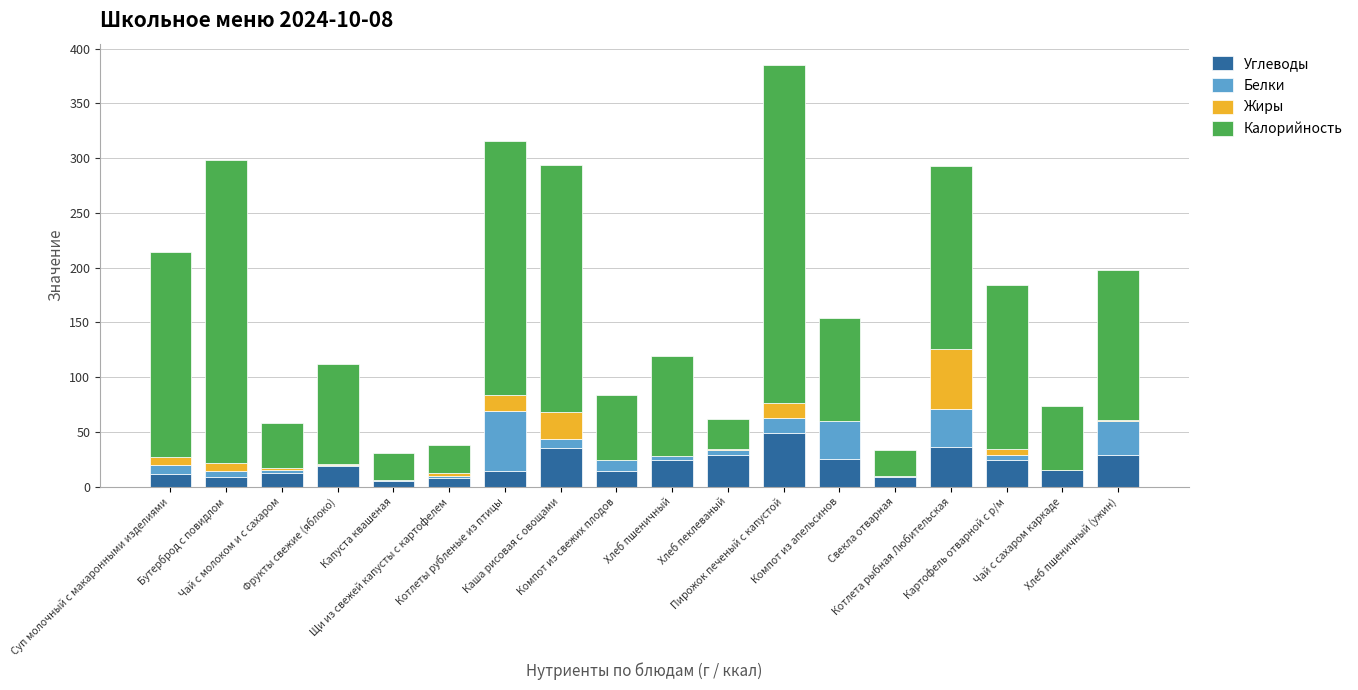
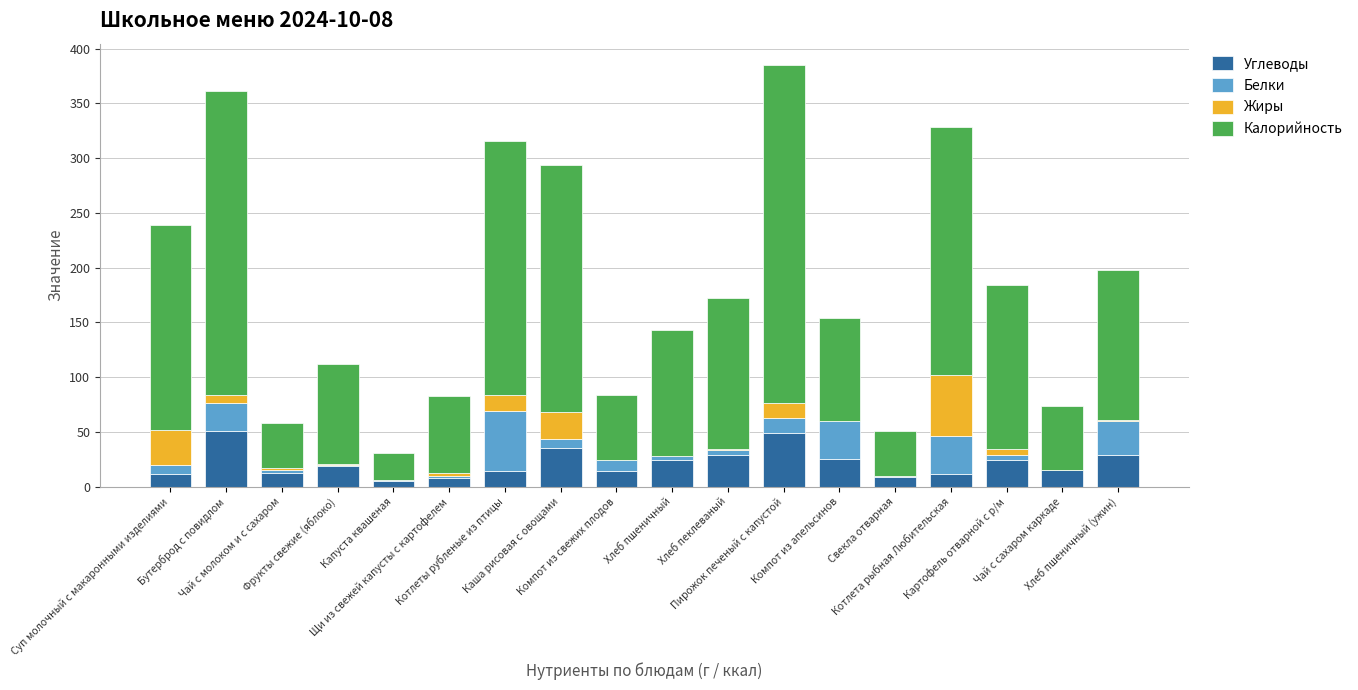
  {
    "Углеводы": {
      "Суп молочный с макаронными изделиями": 11,
-     "Бутерброд с повидлом": 9,
+     "Бутерброд с повидлом": 51,
      "Чай с молоком и с сахаром": 12,
      "Фрукты свежие (яблоко)": 19,
      "Капуста квашеная": 5,
      "Щи из свежей капусты с картофелем": 8,
      "Котлеты рубленые из птицы": 14,
      "Каша рисовая с овощами": 36,
      "Компот из свежих плодов": 14,
      "Хлеб пшеничный": 24,
      "Хлеб пеклеваный": 29,
      "Пирожок печеный с капустой": 49,
      "Компот из апельсинов": 25,
      "Свекла отварная": 9,
-     "Котлета рыбная Любительская": 36,
+     "Котлета рыбная Любительская": 11,
      "Картофель отварной с р/м": 25,
      "Чай с сахаром каркаде": 15,
      "Хлеб пшеничный (ужин)": 29
    },
    "Белки": {
      "Суп молочный с макаронными изделиями": 8,
-     "Бутерброд с повидлом": 5,
+     "Бутерброд с повидлом": 25,
      "Чай с молоком и с сахаром": 3,
      "Котлеты рубленые из птицы": 54,
      "Каша рисовая с овощами": 8,
      "Компот из свежих плодов": 10,
      "Хлеб пшеничный": 4,
      "Хлеб пеклеваный": 5,
      "Пирожок печеный с капустой": 14,
      "Компот из апельсинов": 35,
      "Котлета рыбная Любительская": 35,
      "Картофель отварной с р/м": 4,
      "Хлеб пшеничный (ужин)": 31
    },
    "Жиры": {
-     "Суп молочный с макаронными изделиями": 7,
+     "Суп молочный с макаронными изделиями": 32,
      "Бутерброд с повидлом": 7,
      "Щи из свежей капусты с картофелем": 3,
      "Котлеты рубленые из птицы": 15,
      "Каша рисовая с овощами": 25,
      "Пирожок печеный с капустой": 14,
      "Котлета рыбная Любительская": 55,
      "Картофель отварной с р/м": 6,
      "Чай с сахаром каркаде": 0
    },
    "Калорийность": {
      "Суп молочный с макаронными изделиями": 188,
      "Бутерброд с повидлом": 277,
      "Чай с молоком и с сахаром": 41,
      "Фрукты свежие (яблоко)": 91,
      "Капуста квашеная": 24,
-     "Щи из свежей капусты с картофелем": 25,
+     "Щи из свежей капусты с картофелем": 70,
      "Котлеты рубленые из птицы": 233,
      "Каша рисовая с овощами": 225,
      "Компот из свежих плодов": 59,
-     "Хлеб пшеничный": 91,
-     "Хлеб пеклеваный": 28,
+     "Хлеб пшеничный": 115,
+     "Хлеб пеклеваный": 139,
      "Пирожок печеный с капустой": 309,
      "Компот из апельсинов": 94,
-     "Свекла отварная": 23,
-     "Котлета рыбная Любительская": 167,
+     "Свекла отварная": 41,
+     "Котлета рыбная Любительская": 227,
      "Картофель отварной с р/м": 149,
      "Чай с сахаром каркаде": 58,
      "Хлеб пшеничный (ужин)": 138
    }
  }
